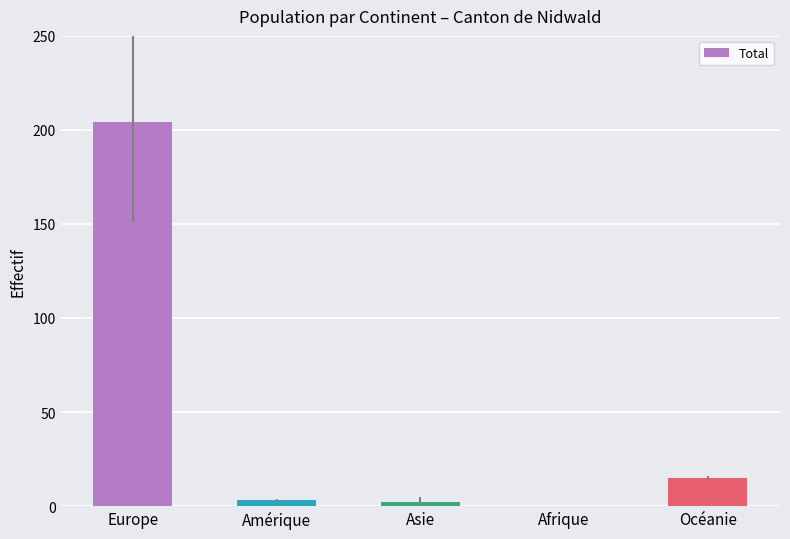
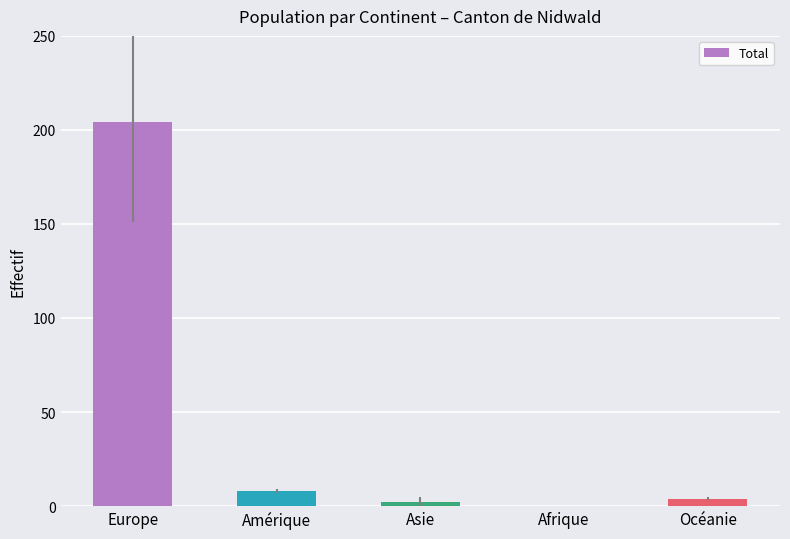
  {
    "Europe": 204,
-   "Amérique": 3,
+   "Amérique": 8,
    "Asie": 2,
    "Afrique": 0,
-   "Océanie": 15
+   "Océanie": 4
  }
